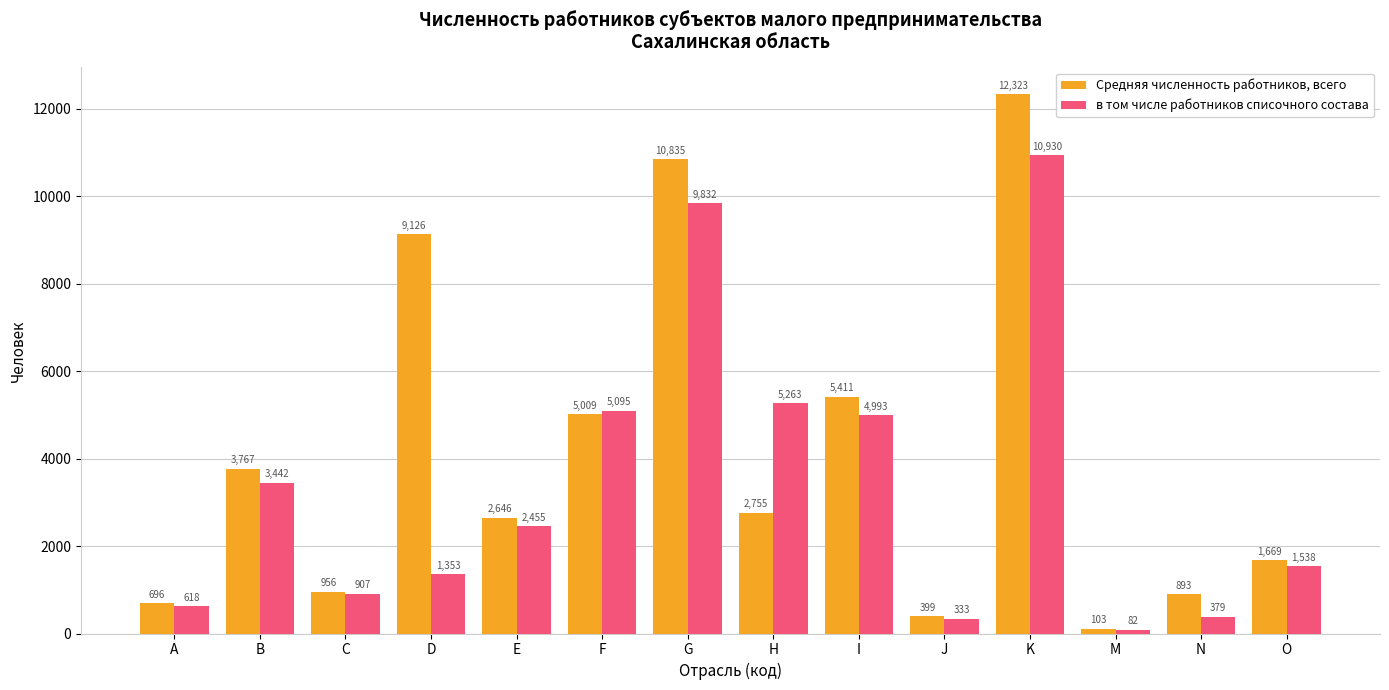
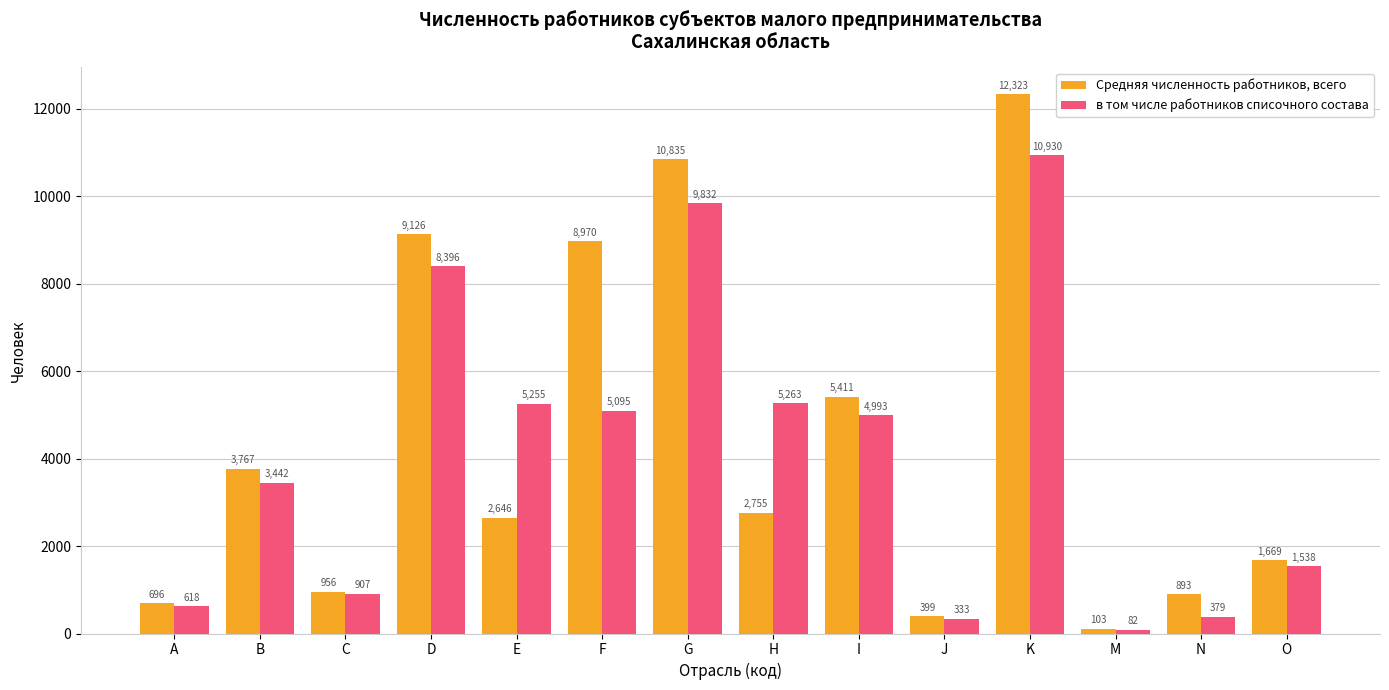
  {
    "Средняя численность работников, всего": {
      "A": "696",
      "B": "3,767",
      "C": "956",
      "D": "9,126",
      "E": "2,646",
-     "F": "5,009",
+     "F": "8,970",
      "G": "10,835",
      "H": "2,755",
      "I": "5,411",
      "J": "399",
      "K": "12,323",
      "M": "103",
      "N": "893",
      "O": "1,669"
    },
    "в том числе работников списочного состава": {
      "A": "618",
      "B": "3,442",
      "C": "907",
-     "D": "1,353",
-     "E": "2,455",
+     "D": "8,396",
+     "E": "5,255",
      "F": "5,095",
      "G": "9,832",
      "H": "5,263",
      "I": "4,993",
      "J": "333",
      "K": "10,930",
      "M": "82",
      "N": "379",
      "O": "1,538"
    }
  }
